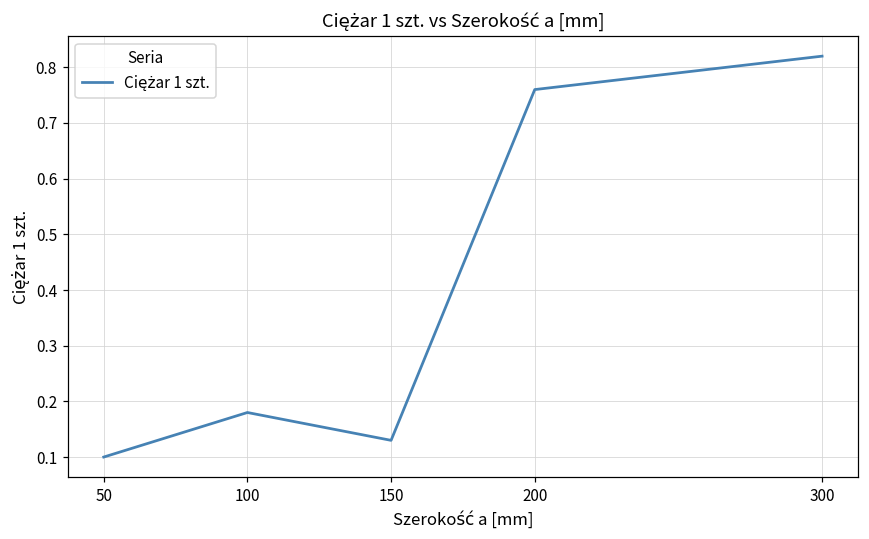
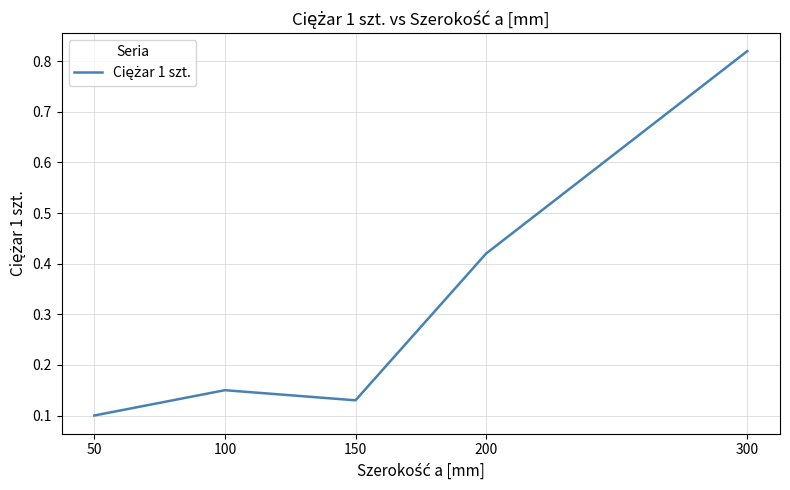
  {
    "50": 0.10,
-   "100": 0.18,
+   "100": 0.15,
    "150": 0.13,
-   "200": 0.76,
+   "200": 0.42,
    "300": 0.82
  }
